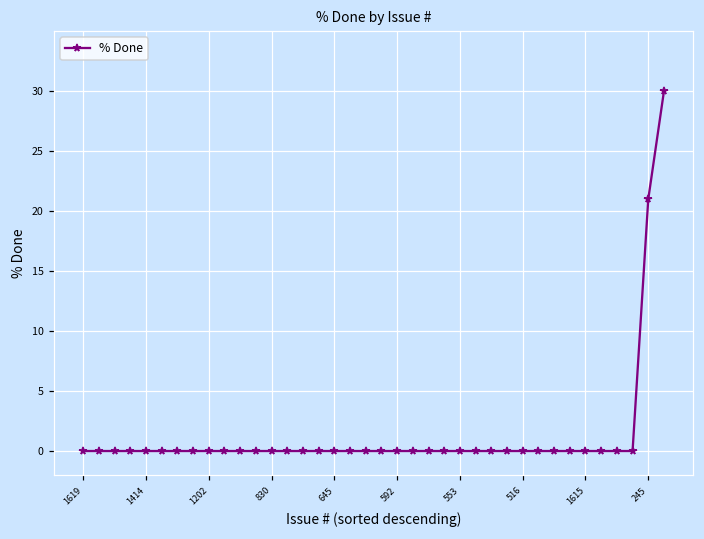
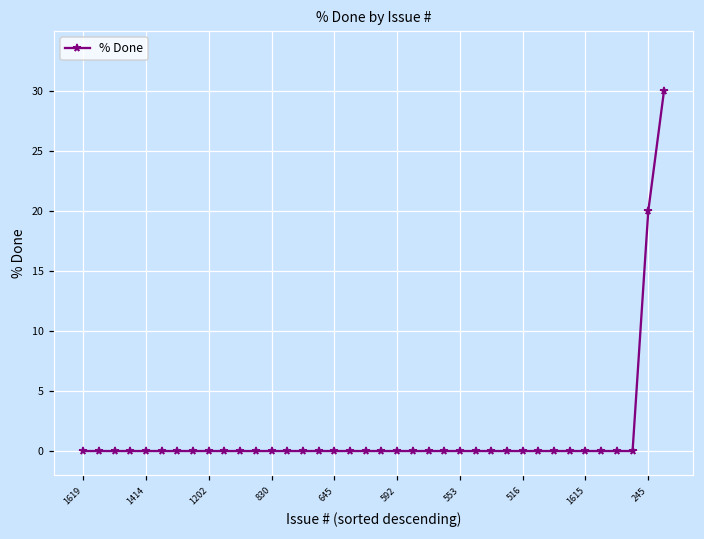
  {
    "1619": 0,
    "1414": 0,
    "1202": 0,
    "830": 0,
    "645": 0,
    "592": 0,
    "553": 0,
    "516": 0,
    "1615": 0,
-   "245": 21
+   "245": 20
  }
